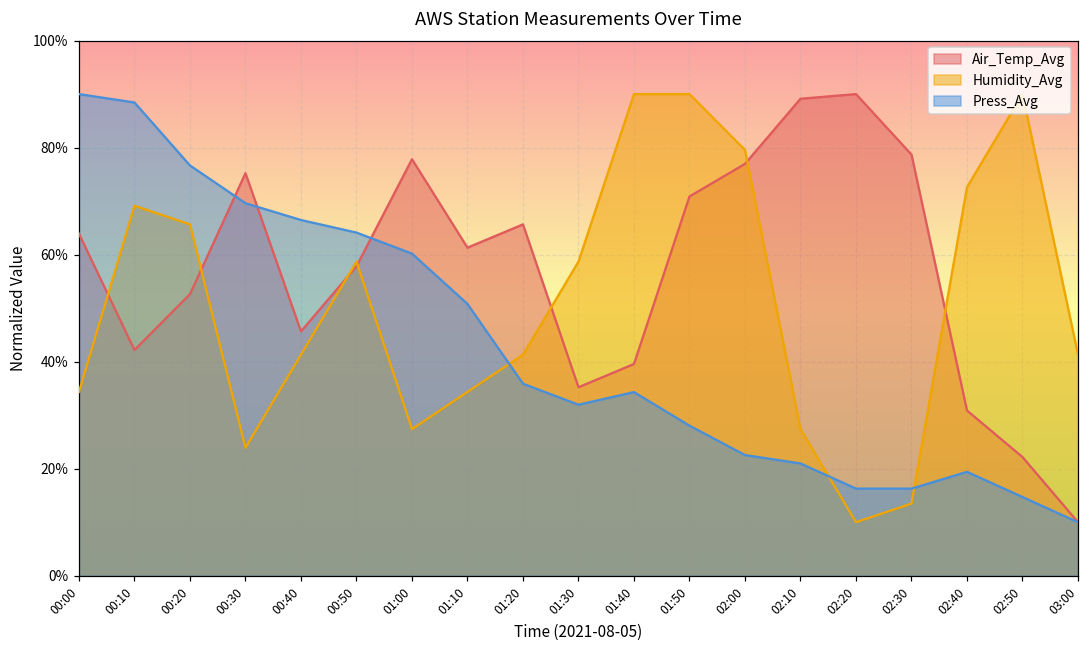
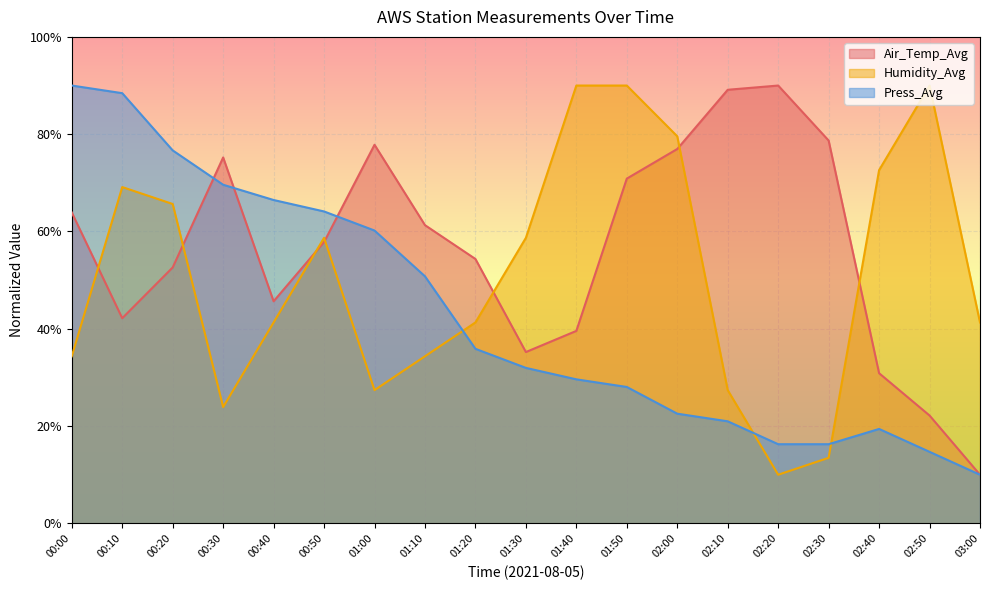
  {
    "Air_Temp_Avg": {
      "00:00": "64%",
      "00:10": "42%",
      "00:20": "53%",
      "00:30": "75%",
      "00:40": "46%",
      "00:50": "58%",
      "01:00": "78%",
      "01:10": "61%",
-     "01:20": "66%",
+     "01:20": "54%",
      "01:30": "35%",
      "01:40": "40%",
      "01:50": "71%",
      "02:00": "77%",
      "02:10": "89%",
      "02:20": "90%",
      "02:30": "79%",
      "02:40": "31%",
      "02:50": "22%"
    },
    "Humidity_Avg": {
      "00:00": "34%",
      "00:10": "69%",
      "00:20": "66%",
      "00:30": "24%",
      "00:40": "41%",
      "00:50": "59%",
      "01:00": "27%",
      "01:10": "34%",
      "01:20": "41%",
      "01:30": "59%",
      "01:40": "90%",
      "01:50": "90%",
      "02:00": "80%",
      "02:10": "27%",
      "02:20": "10%",
      "02:30": "13%",
      "02:40": "73%",
      "03:00": "41%"
    },
    "Press_Avg": {
      "00:00": "90%",
      "00:10": "88%",
      "00:20": "77%",
      "00:30": "70%",
      "00:40": "66%",
      "00:50": "64%",
      "01:00": "60%",
      "01:10": "51%",
      "01:20": "36%",
      "01:30": "32%",
-     "01:40": "34%",
+     "01:40": "30%",
      "01:50": "28%",
      "02:00": "23%",
      "02:10": "21%",
      "02:20": "16%",
      "02:30": "16%",
      "02:40": "19%",
      "02:50": "15%"
    }
  }
